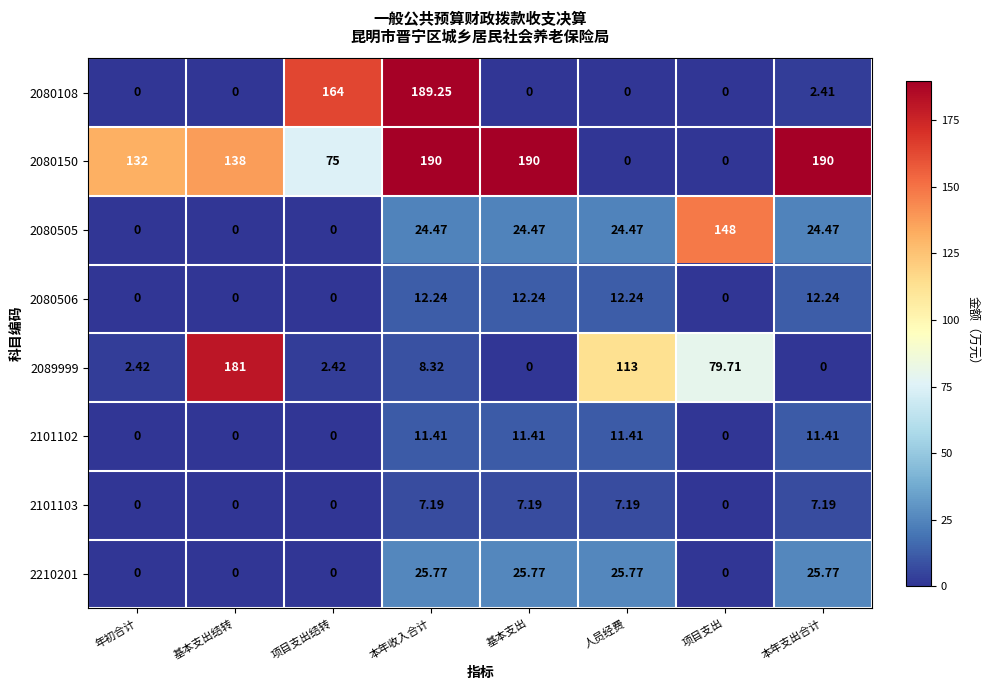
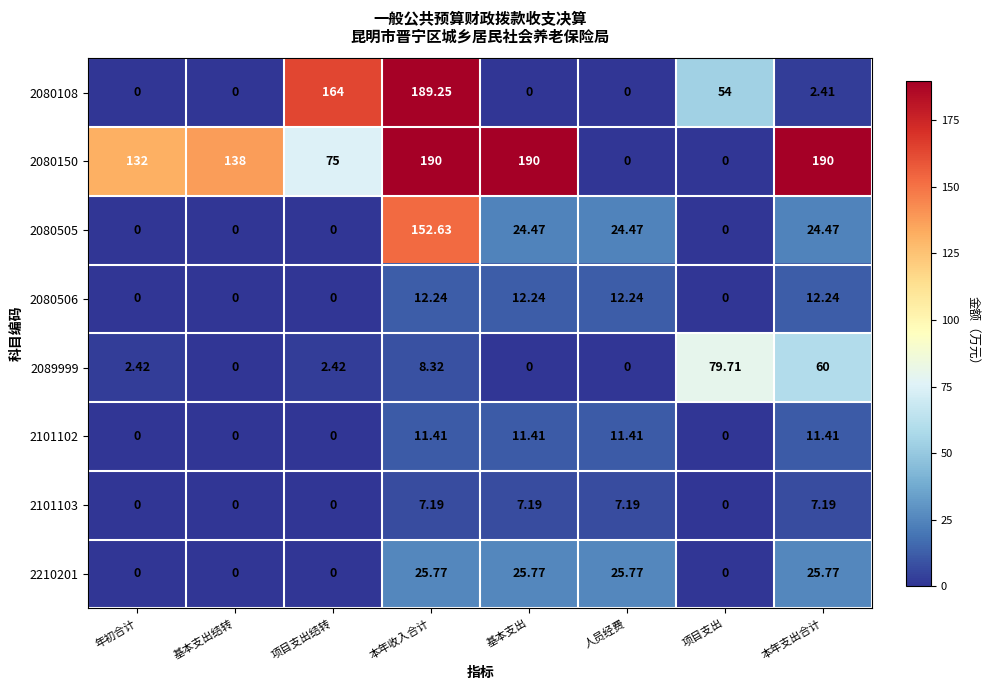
  {
    "2080108": {
      "年初合计": 0,
      "基本支出结转": 0,
      "项目支出结转": 164,
      "本年收入合计": 189.25,
      "基本支出": 0,
      "人员经费": 0,
-     "项目支出": 0,
+     "项目支出": 54,
      "本年支出合计": 2.41
    },
    "2080150": {
      "年初合计": 132,
      "基本支出结转": 138,
      "项目支出结转": 75,
      "本年收入合计": 190,
      "基本支出": 190,
      "人员经费": 0,
      "项目支出": 0,
      "本年支出合计": 190
    },
    "2080505": {
      "年初合计": 0,
      "基本支出结转": 0,
      "项目支出结转": 0,
-     "本年收入合计": 24.47,
+     "本年收入合计": 152.63,
      "基本支出": 24.47,
      "人员经费": 24.47,
-     "项目支出": 148,
+     "项目支出": 0,
      "本年支出合计": 24.47
    },
    "2080506": {
      "年初合计": 0,
      "基本支出结转": 0,
      "项目支出结转": 0,
      "本年收入合计": 12.24,
      "基本支出": 12.24,
      "人员经费": 12.24,
      "项目支出": 0,
      "本年支出合计": 12.24
    },
    "2089999": {
      "年初合计": 2.42,
-     "基本支出结转": 181,
+     "基本支出结转": 0,
      "项目支出结转": 2.42,
      "本年收入合计": 8.32,
      "基本支出": 0,
-     "人员经费": 113,
+     "人员经费": 0,
      "项目支出": 79.71,
-     "本年支出合计": 0
+     "本年支出合计": 60
    },
    "2101102": {
      "年初合计": 0,
      "基本支出结转": 0,
      "项目支出结转": 0,
      "本年收入合计": 11.41,
      "基本支出": 11.41,
      "人员经费": 11.41,
      "项目支出": 0,
      "本年支出合计": 11.41
    },
    "2101103": {
      "年初合计": 0,
      "基本支出结转": 0,
      "项目支出结转": 0,
      "本年收入合计": 7.19,
      "基本支出": 7.19,
      "人员经费": 7.19,
      "项目支出": 0,
      "本年支出合计": 7.19
    },
    "2210201": {
      "年初合计": 0,
      "基本支出结转": 0,
      "项目支出结转": 0,
      "本年收入合计": 25.77,
      "基本支出": 25.77,
      "人员经费": 25.77,
      "项目支出": 0,
      "本年支出合计": 25.77
    }
  }
